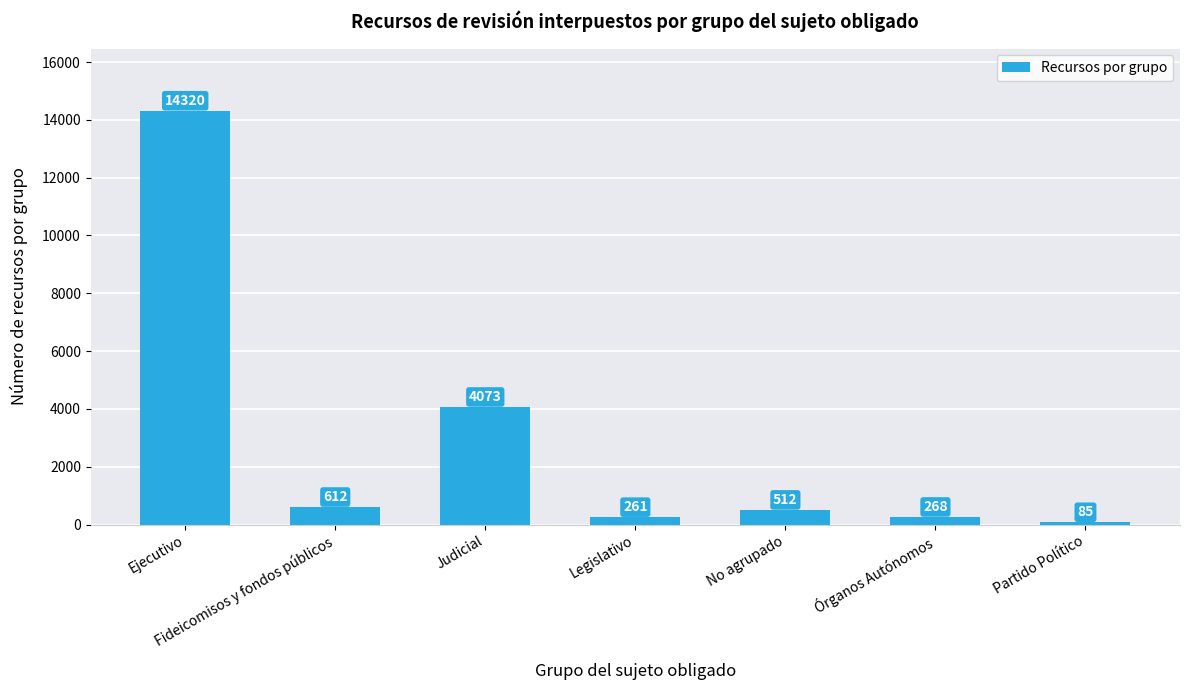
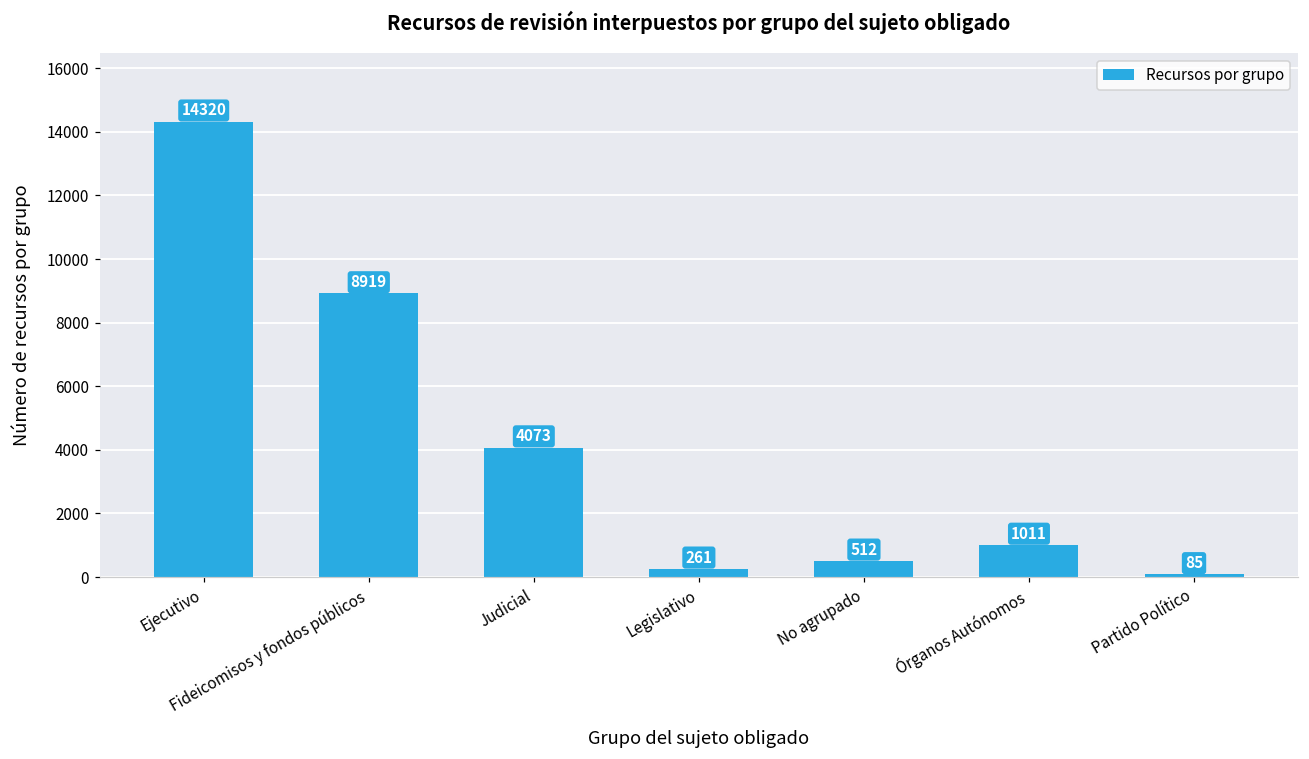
  {
-   "Fideicomisos y fondos públicos": 612,
-   "Órganos Autónomos": 268
+   "Fideicomisos y fondos públicos": 8919,
+   "Órganos Autónomos": 1011
  }
